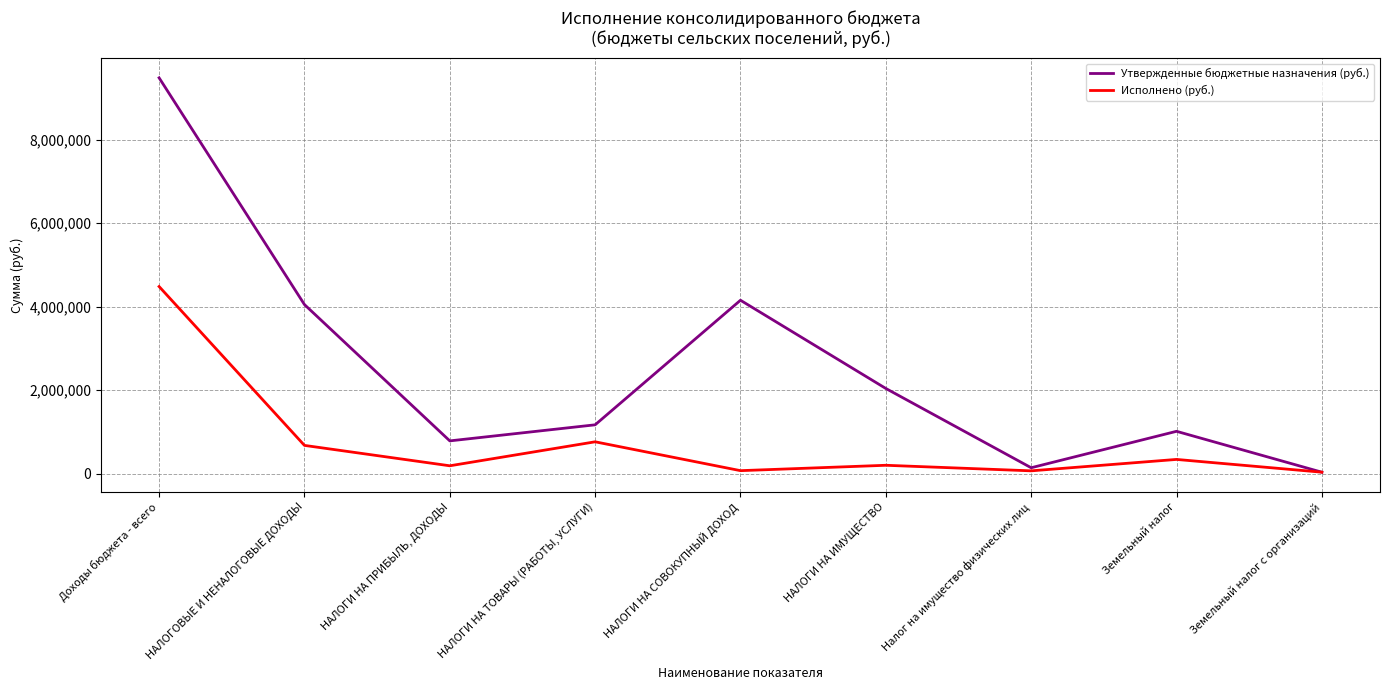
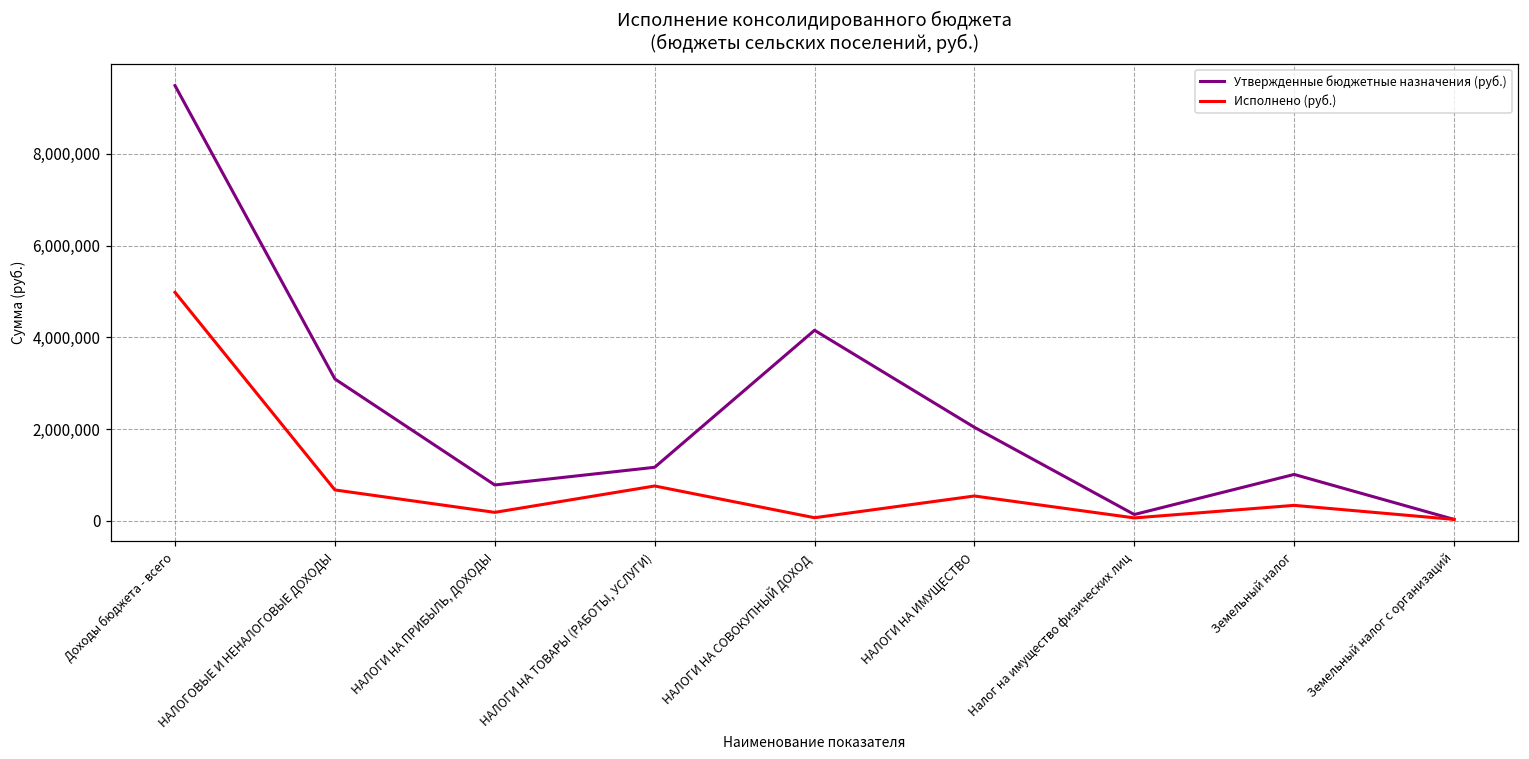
  {
    "Утвержденные бюджетные назначения (руб.)": {
      "Доходы бюджета - всего": "9,500,000",
-     "НАЛОГОВЫЕ И НЕНАЛОГОВЫЕ ДОХОДЫ": "4,100,000",
+     "НАЛОГОВЫЕ И НЕНАЛОГОВЫЕ ДОХОДЫ": "3,100,000",
      "НАЛОГИ НА ПРИБЫЛЬ, ДОХОДЫ": "800,000",
      "НАЛОГИ НА ТОВАРЫ (РАБОТЫ, УСЛУГИ)": "1,200,000",
      "НАЛОГИ НА СОВОКУПНЫЙ ДОХОД": "4,200,000",
      "НАЛОГИ НА ИМУЩЕСТВО": "2,000,000",
      "Налог на имущество физических лиц": "100,000",
      "Земельный налог": "1,000,000"
    },
    "Исполнено (руб.)": {
-     "Доходы бюджета - всего": "4,500,000",
+     "Доходы бюджета - всего": "5,000,000",
      "НАЛОГОВЫЕ И НЕНАЛОГОВЫЕ ДОХОДЫ": "700,000",
      "НАЛОГИ НА ПРИБЫЛЬ, ДОХОДЫ": "200,000",
      "НАЛОГИ НА ТОВАРЫ (РАБОТЫ, УСЛУГИ)": "800,000",
      "НАЛОГИ НА СОВОКУПНЫЙ ДОХОД": "100,000",
-     "НАЛОГИ НА ИМУЩЕСТВО": "200,000",
+     "НАЛОГИ НА ИМУЩЕСТВО": "500,000",
      "Налог на имущество физических лиц": "100,000",
      "Земельный налог": "300,000"
    }
  }
